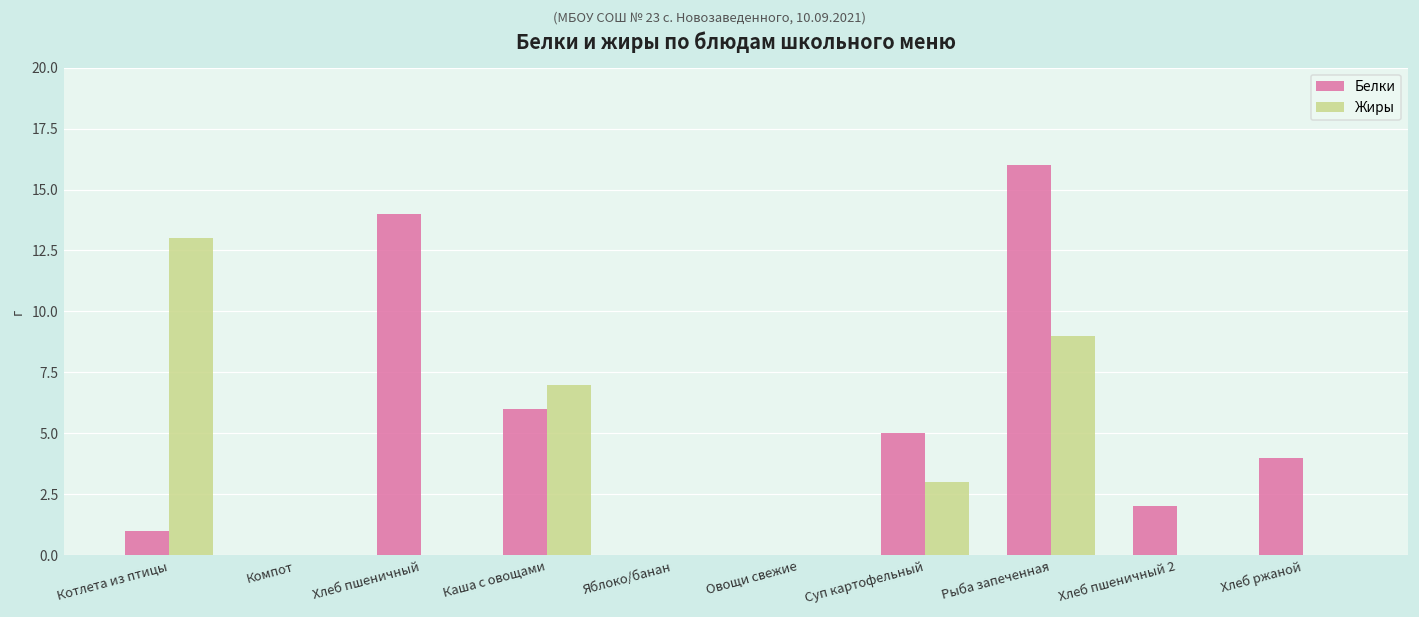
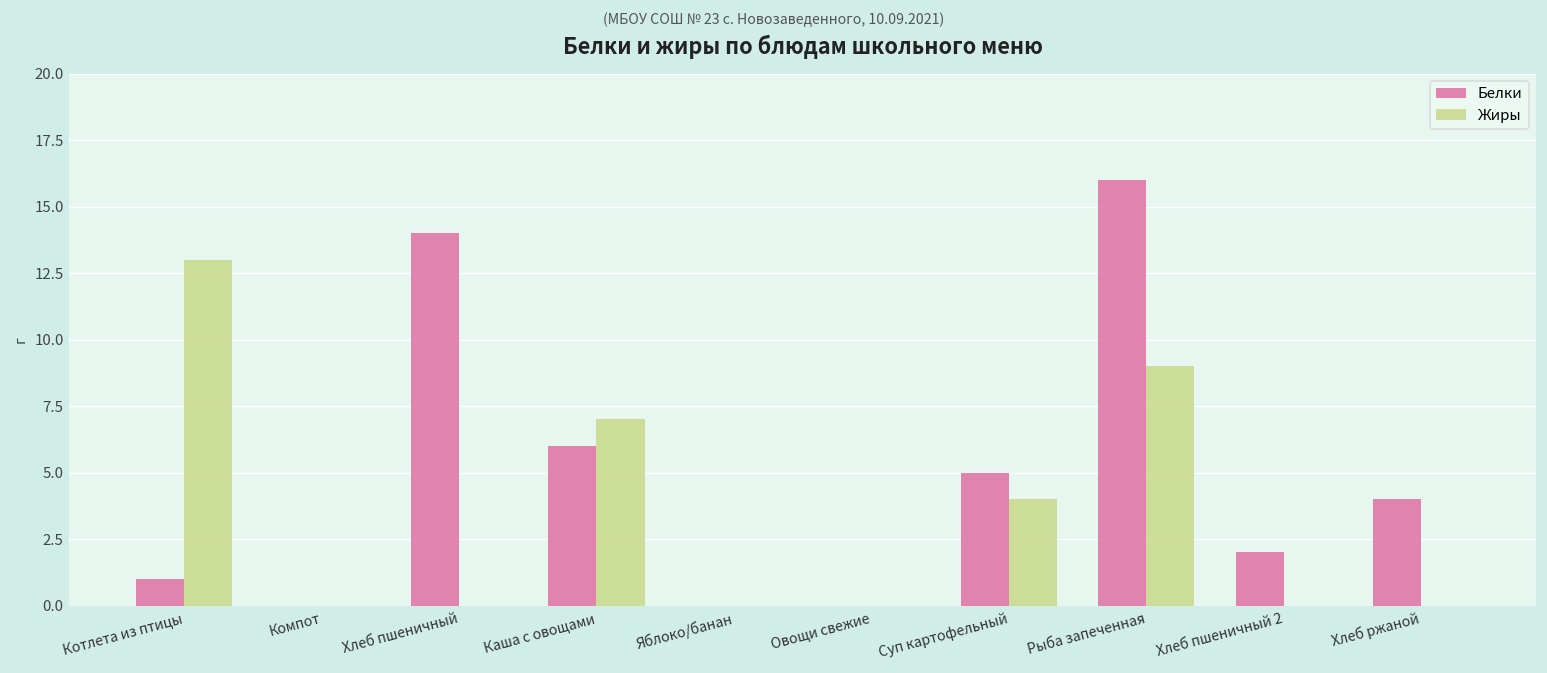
  {
    "Белки": {
      "Котлета из птицы": 1,
      "Компот": 0,
      "Хлеб пшеничный": 14,
      "Каша с овощами": 6,
      "Яблоко/банан": 0,
      "Овощи свежие": 0,
      "Суп картофельный": 5,
      "Рыба запеченная": 16,
      "Хлеб пшеничный 2": 2,
      "Хлеб ржаной": 4
    },
    "Жиры": {
      "Котлета из птицы": 13,
      "Компот": 0,
      "Хлеб пшеничный": 0,
      "Каша с овощами": 7,
      "Яблоко/банан": 0,
      "Овощи свежие": 0,
-     "Суп картофельный": 3,
+     "Суп картофельный": 4,
      "Рыба запеченная": 9,
      "Хлеб пшеничный 2": 0,
      "Хлеб ржаной": 0
    }
  }
